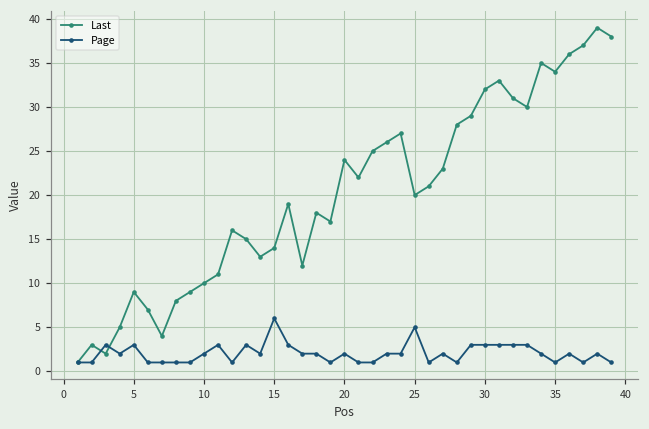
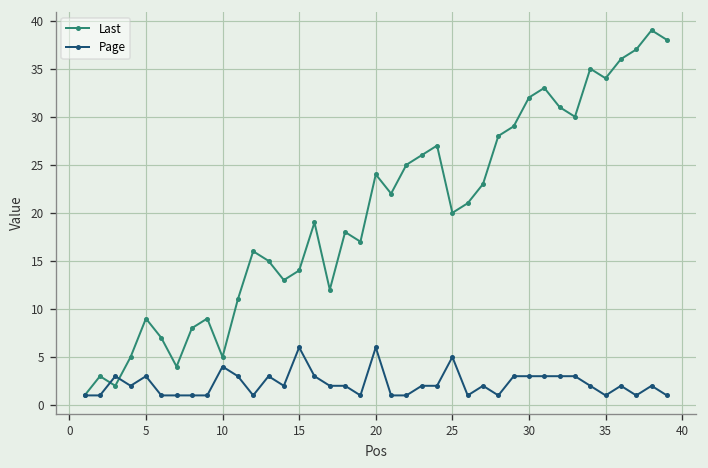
  {
    "Last": {
      "5": 9,
-     "10": 10,
+     "10": 5,
      "15": 14,
      "20": 24,
      "25": 20,
      "30": 32,
      "35": 34
    },
    "Page": {
      "5": 3,
-     "10": 2,
+     "10": 4,
      "15": 6,
-     "20": 2,
+     "20": 6,
      "25": 5,
      "30": 3,
      "35": 1
    }
  }
